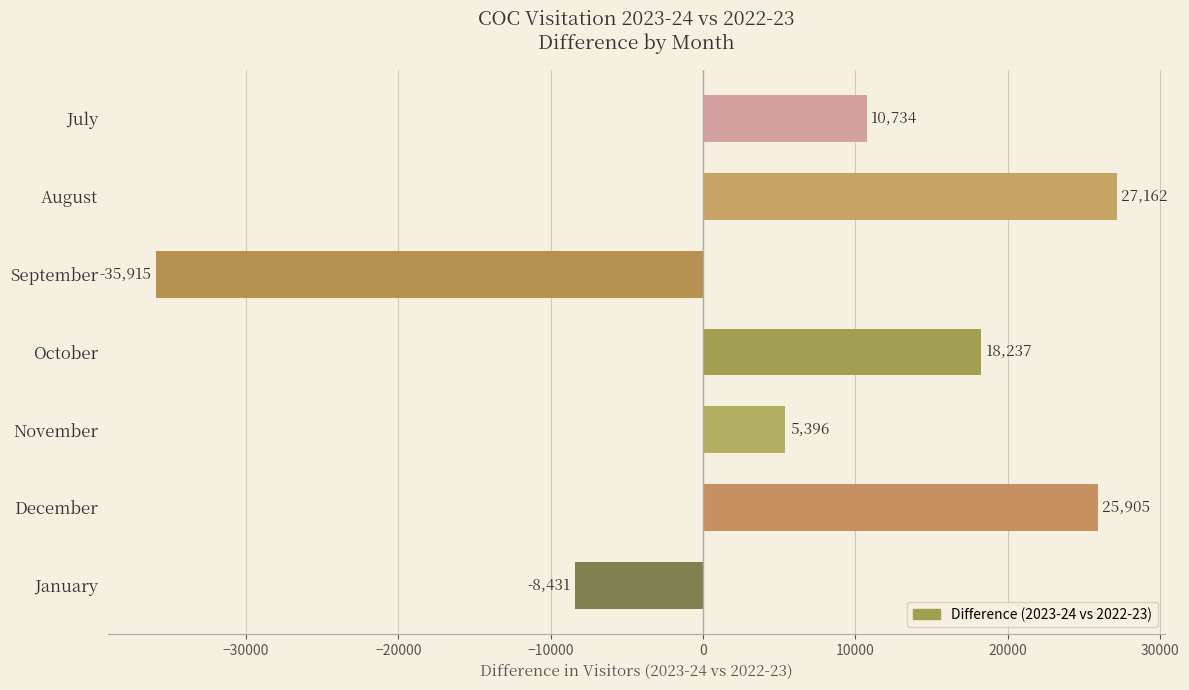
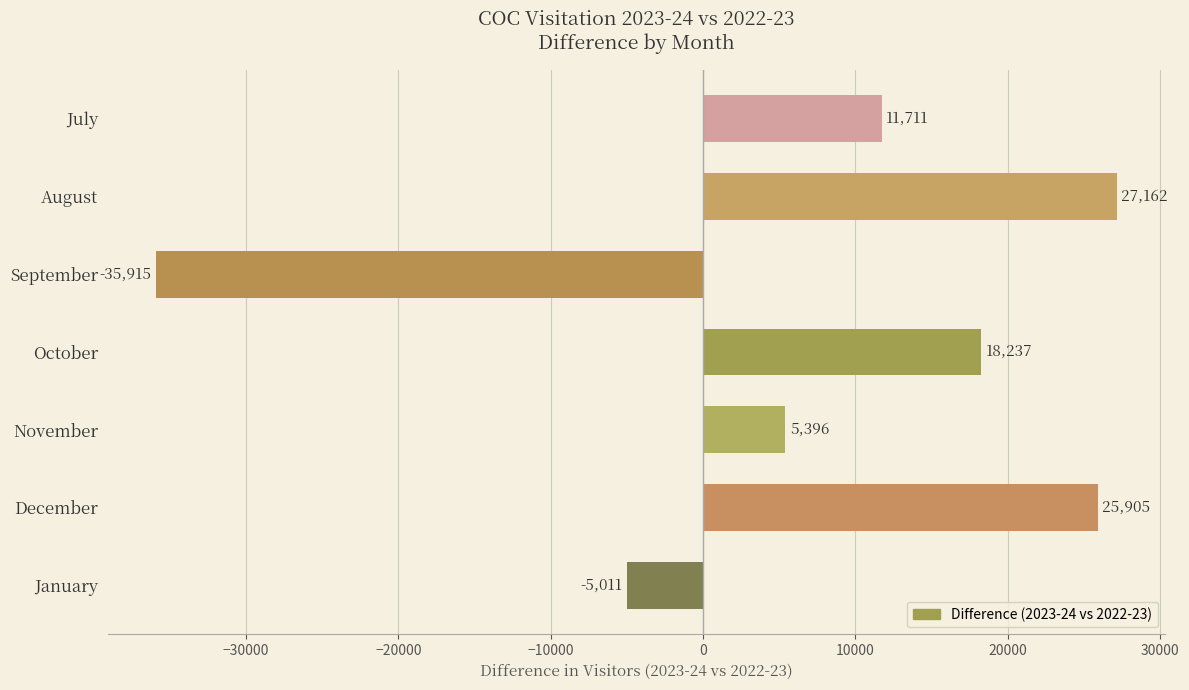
  {
-   "July": "10,734",
+   "July": "11,711",
    "August": "27,162",
    "September": "-35,915",
    "October": "18,237",
    "November": "5,396",
    "December": "25,905",
-   "January": "-8,431"
+   "January": "-5,011"
  }
